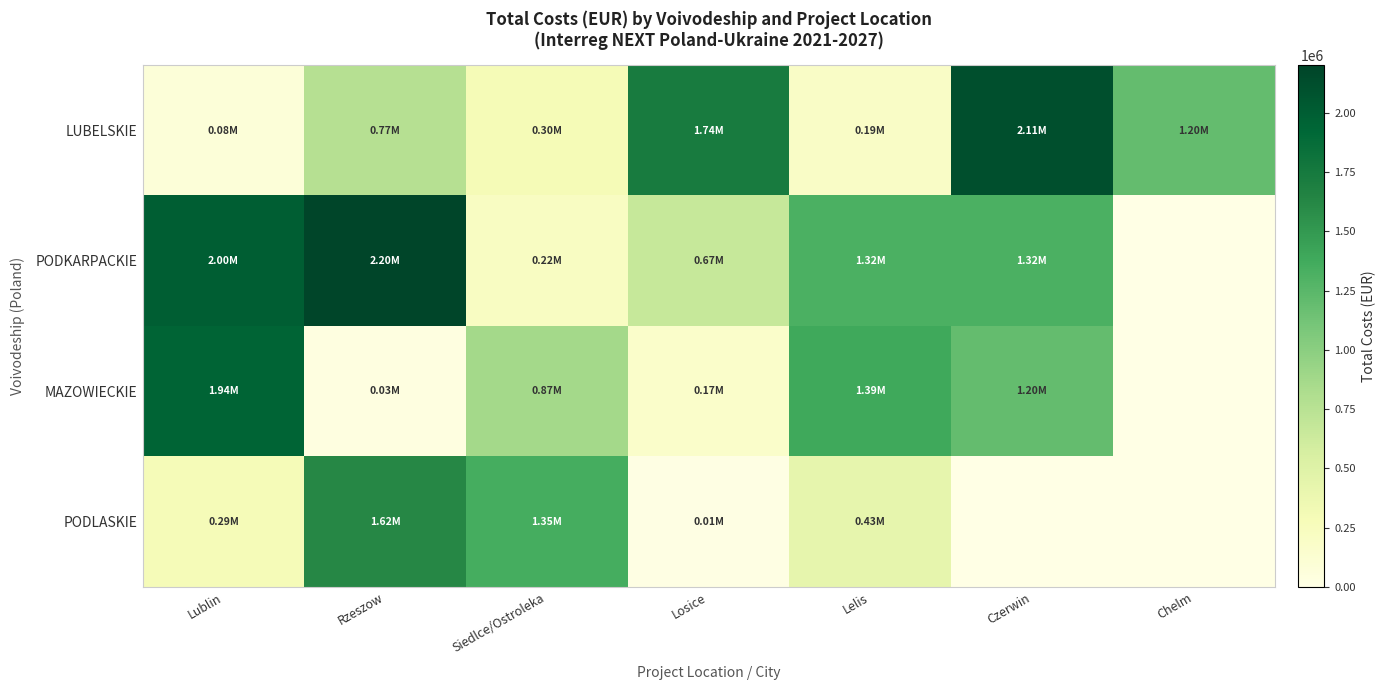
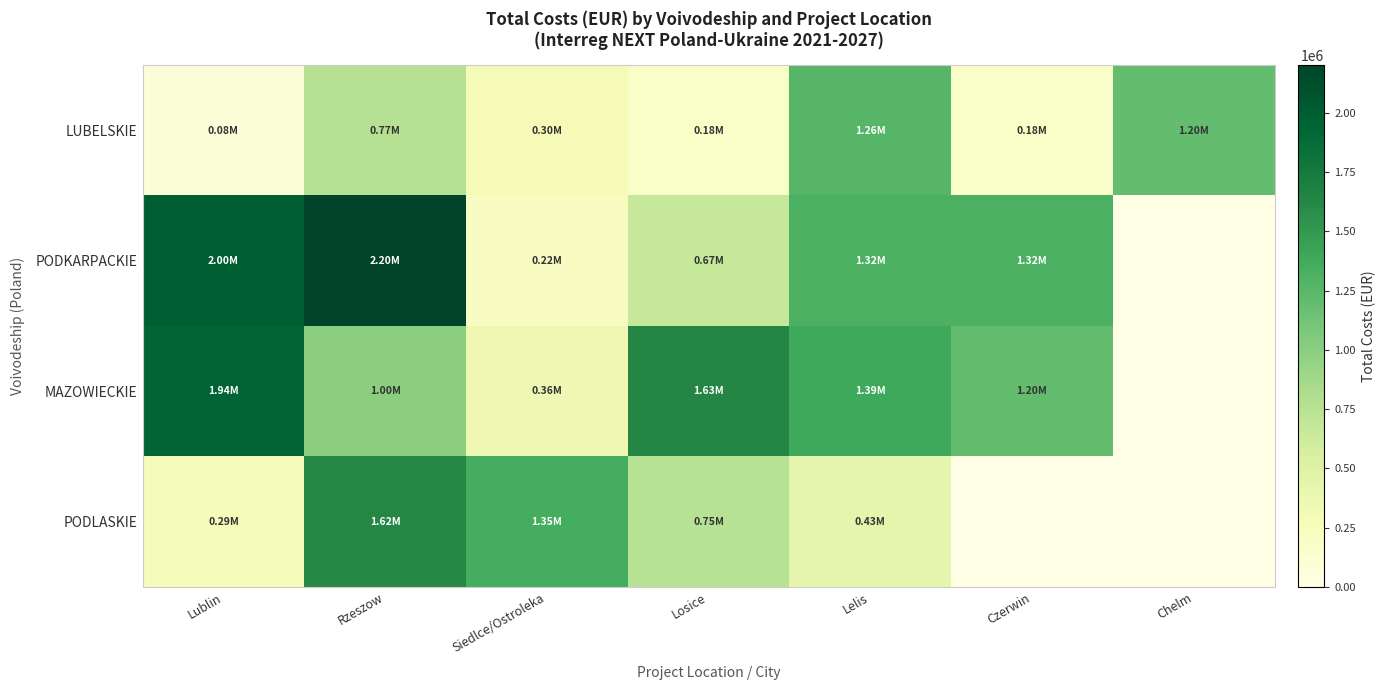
  {
    "LUBELSKIE": {
      "Lublin": "0.08M",
      "Rzeszow": "0.77M",
      "Siedlce/Ostroleka": "0.30M",
-     "Losice": "1.74M",
-     "Lelis": "0.19M",
-     "Czerwin": "2.11M",
+     "Losice": "0.18M",
+     "Lelis": "1.26M",
+     "Czerwin": "0.18M",
      "Chelm": "1.20M"
    },
    "PODKARPACKIE": {
      "Lublin": "2.00M",
      "Rzeszow": "2.20M",
      "Siedlce/Ostroleka": "0.22M",
      "Losice": "0.67M",
      "Lelis": "1.32M",
      "Czerwin": "1.32M"
    },
    "MAZOWIECKIE": {
      "Lublin": "1.94M",
-     "Rzeszow": "0.03M",
-     "Siedlce/Ostroleka": "0.87M",
-     "Losice": "0.17M",
+     "Rzeszow": "1.00M",
+     "Siedlce/Ostroleka": "0.36M",
+     "Losice": "1.63M",
      "Lelis": "1.39M",
      "Czerwin": "1.20M"
    },
    "PODLASKIE": {
      "Lublin": "0.29M",
      "Rzeszow": "1.62M",
      "Siedlce/Ostroleka": "1.35M",
-     "Losice": "0.01M",
+     "Losice": "0.75M",
      "Lelis": "0.43M"
    }
  }
